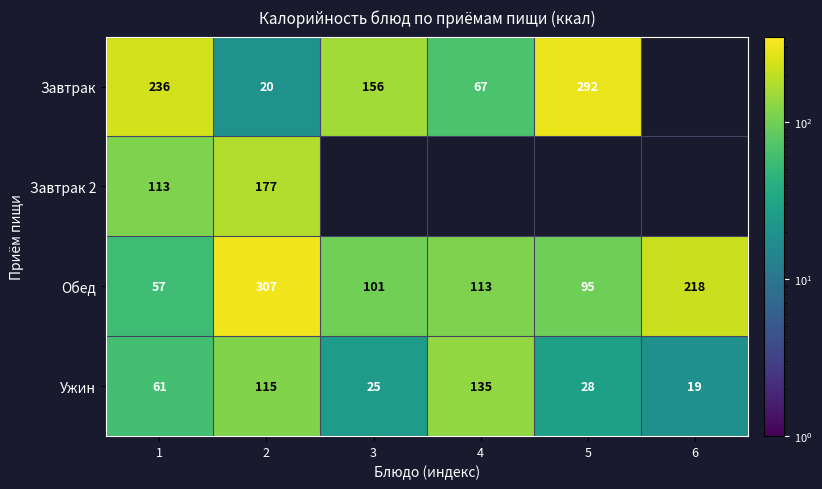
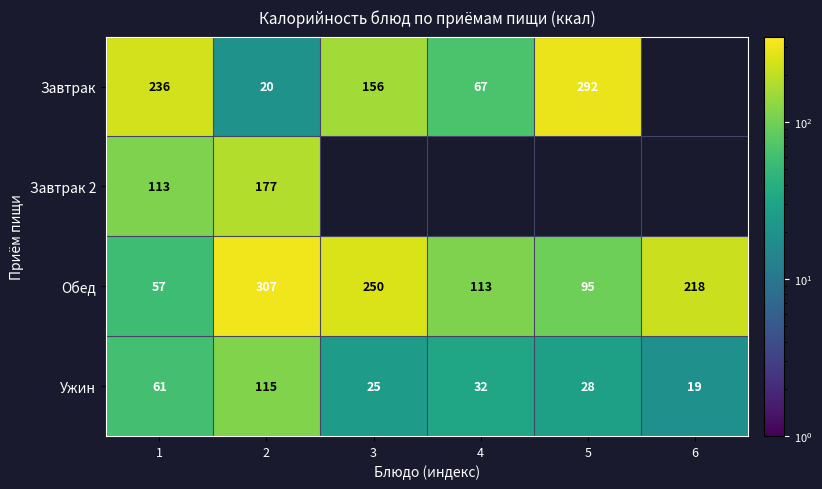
  {
    "Завтрак": {
      "1": 236,
      "2": 20,
      "3": 156,
      "4": 67,
      "5": 292
    },
    "Завтрак 2": {
      "1": 113,
      "2": 177
    },
    "Обед": {
      "1": 57,
      "2": 307,
-     "3": 101,
+     "3": 250,
      "4": 113,
      "5": 95,
      "6": 218
    },
    "Ужин": {
      "1": 61,
      "2": 115,
      "3": 25,
-     "4": 135,
+     "4": 32,
      "5": 28,
      "6": 19
    }
  }
